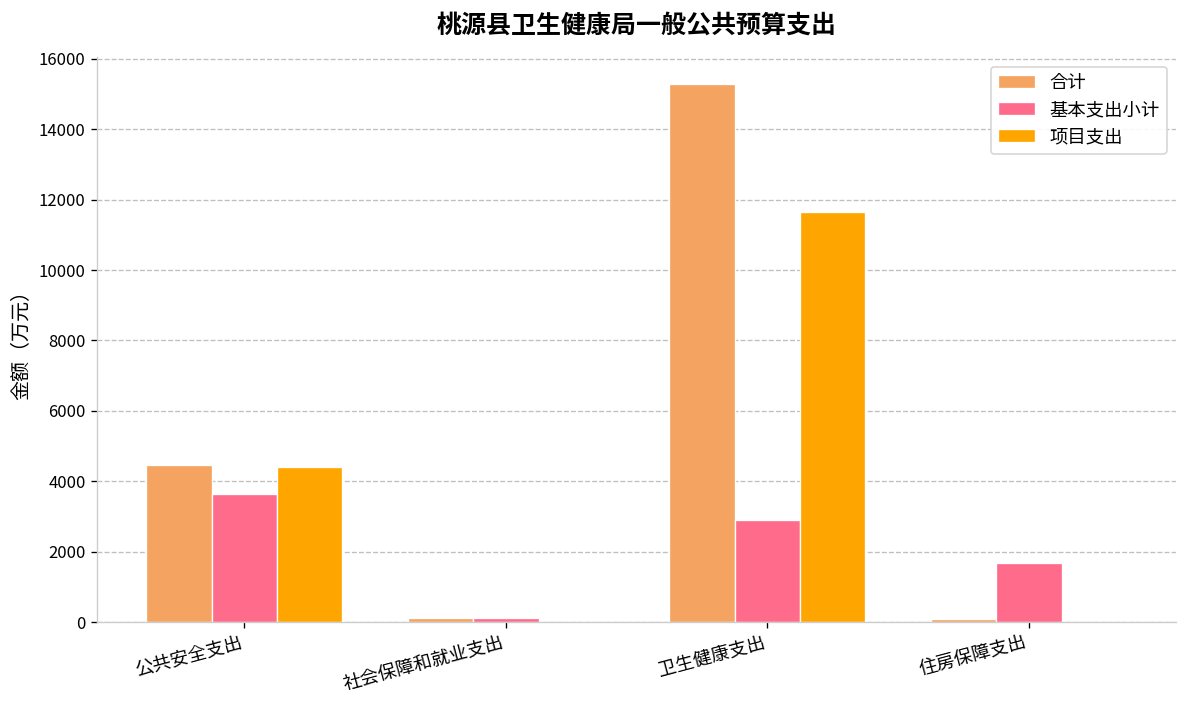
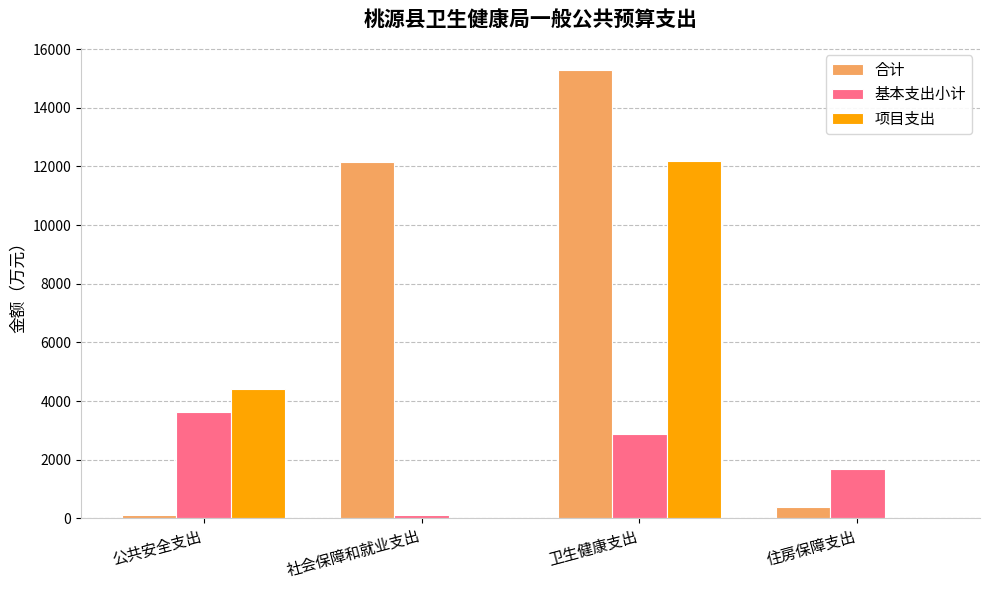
  {
    "合计": {
-     "公共安全支出": 4500,
-     "社会保障和就业支出": 100,
+     "公共安全支出": 100,
+     "社会保障和就业支出": 12200,
      "卫生健康支出": 15300,
-     "住房保障支出": 100
+     "住房保障支出": 400
    },
    "基本支出小计": {
      "公共安全支出": 3600,
      "社会保障和就业支出": 100,
      "卫生健康支出": 2900,
      "住房保障支出": 1700
    },
    "项目支出": {
      "公共安全支出": 4400,
      "社会保障和就业支出": 0,
-     "卫生健康支出": 11700,
+     "卫生健康支出": 12200,
      "住房保障支出": 0
    }
  }
